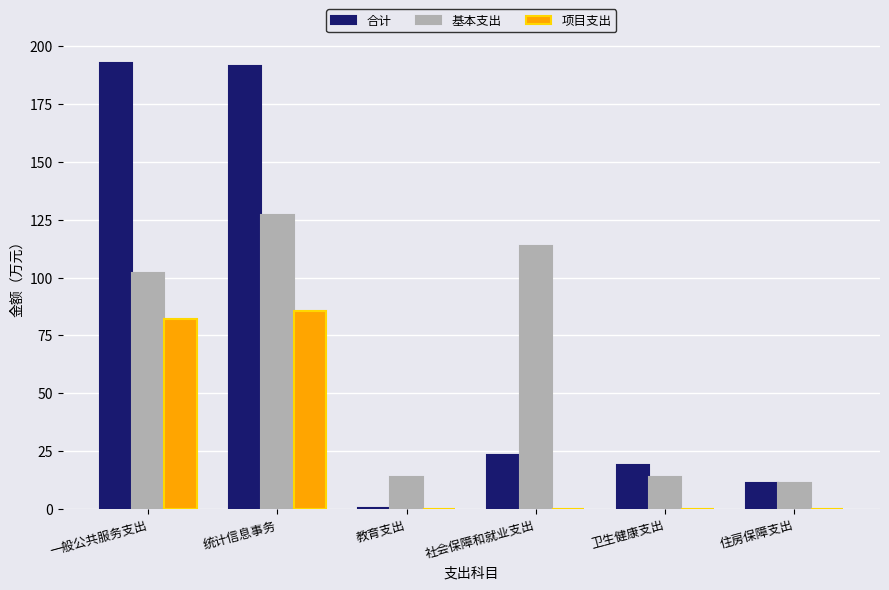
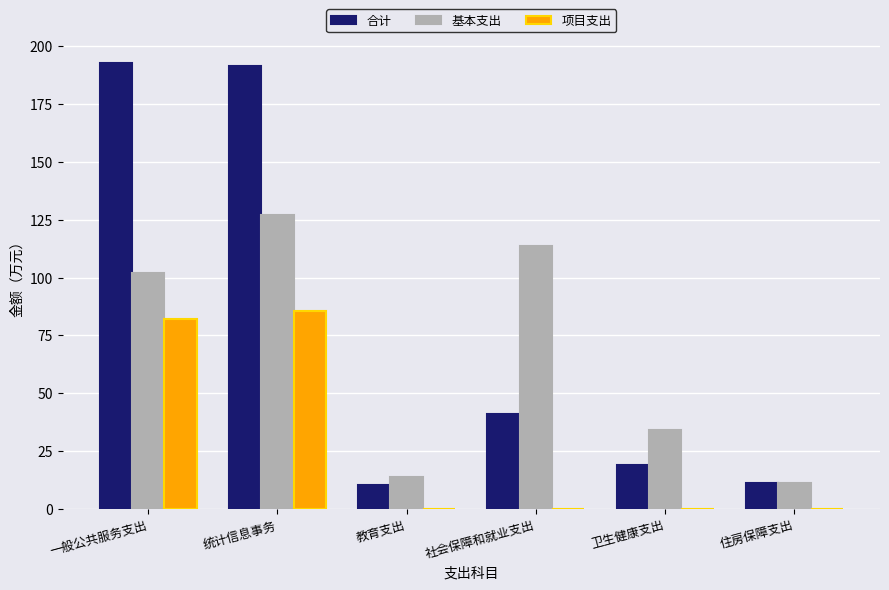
  {
    "合计": {
      "一般公共服务支出": 193,
      "统计信息事务": 191,
-     "教育支出": 1,
-     "社会保障和就业支出": 24,
+     "教育支出": 11,
+     "社会保障和就业支出": 41,
      "卫生健康支出": 19,
      "住房保障支出": 11
    },
    "基本支出": {
      "一般公共服务支出": 102,
      "统计信息事务": 127,
      "教育支出": 14,
      "社会保障和就业支出": 114,
-     "卫生健康支出": 14,
+     "卫生健康支出": 34,
      "住房保障支出": 11
    },
    "项目支出": {
      "一般公共服务支出": 82,
      "统计信息事务": 86,
      "教育支出": 0,
      "社会保障和就业支出": 0,
      "卫生健康支出": 0,
      "住房保障支出": 0
    }
  }
